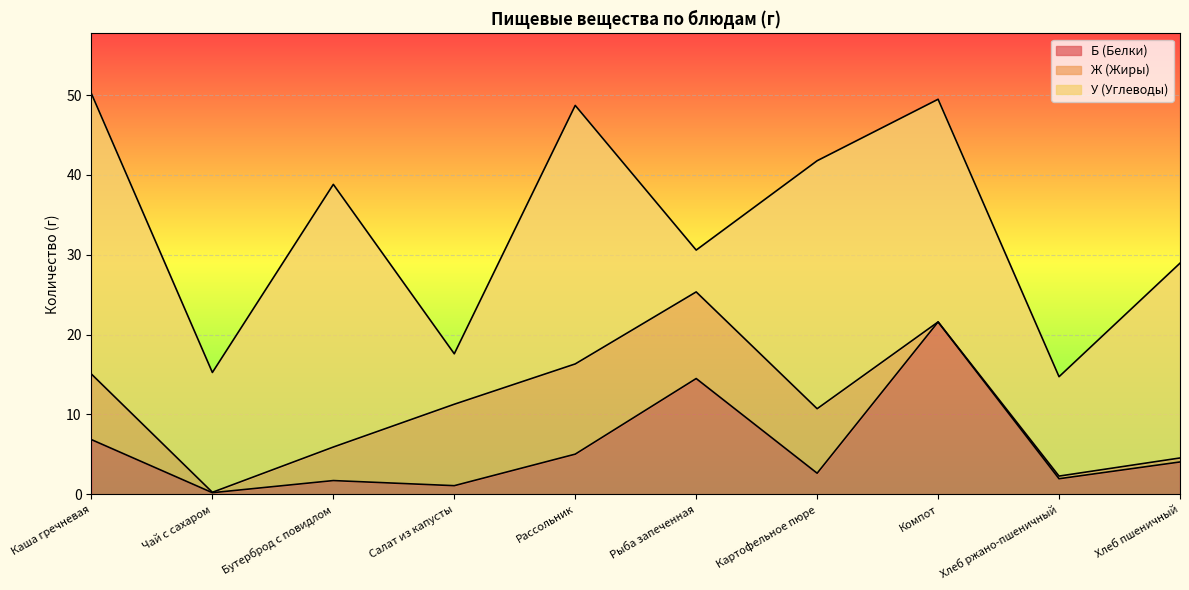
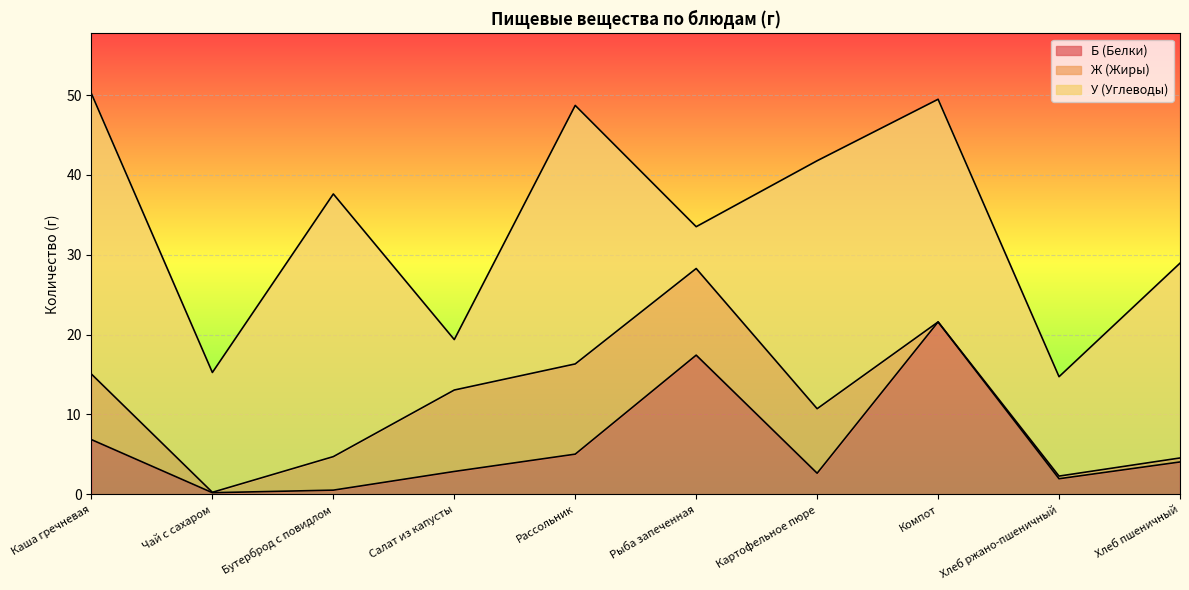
  {
    "Б (Белки)": {
      "Каша гречневая": 7,
-     "Бутерброд с повидлом": 2,
-     "Салат из капусты": 1,
+     "Бутерброд с повидлом": 1,
+     "Салат из капусты": 3,
      "Рассольник": 5,
-     "Рыба запеченная": 15,
+     "Рыба запеченная": 17,
      "Картофельное пюре": 3,
      "Хлеб ржано-пшеничный": 2,
      "Хлеб пшеничный": 4
    }
  }
